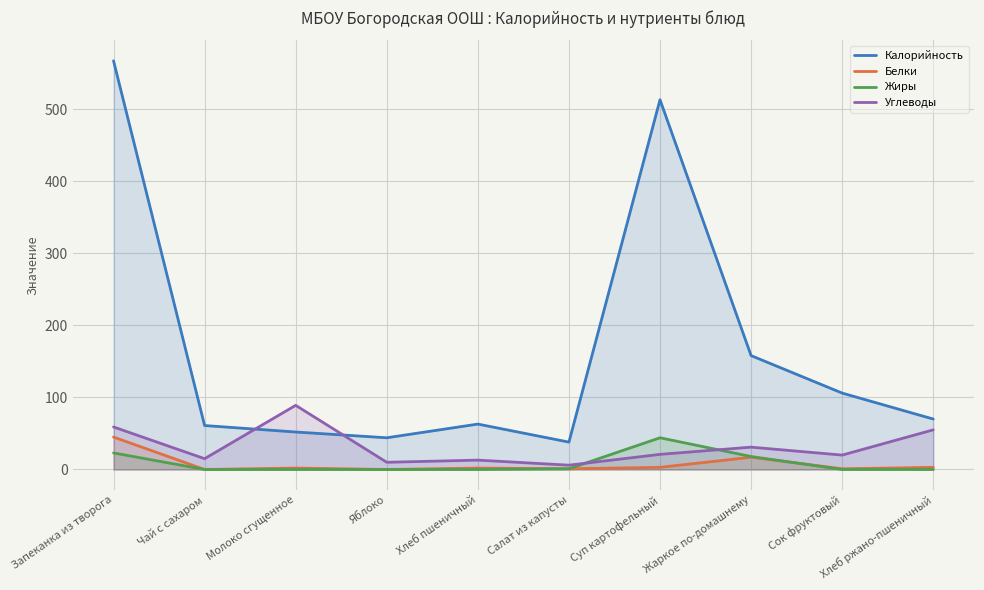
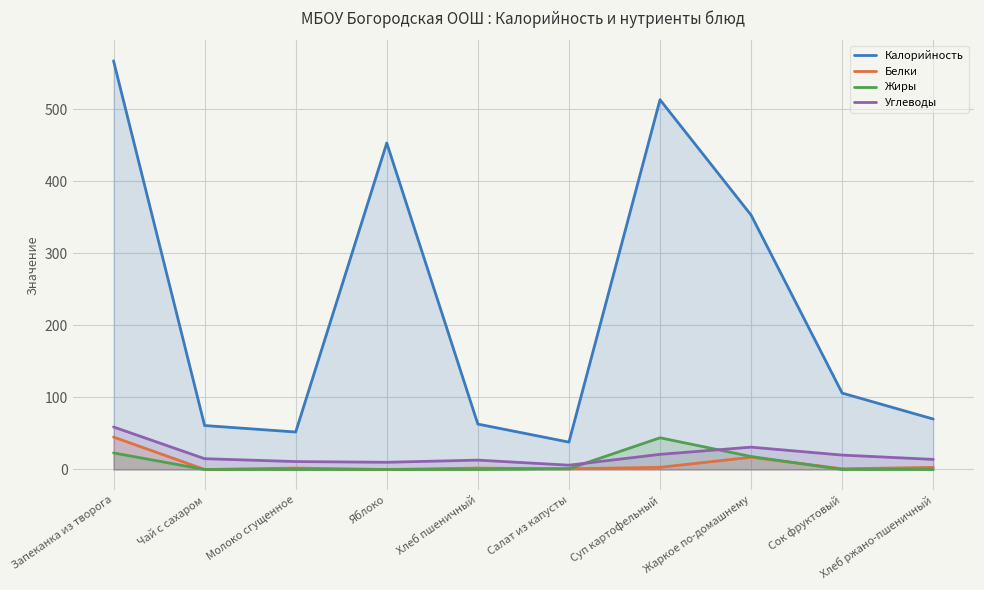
  {
    "Калорийность": {
      "Запеканка из творога": 570,
      "Чай с сахаром": 60,
      "Молоко сгущенное": 50,
-     "Яблоко": 40,
+     "Яблоко": 450,
      "Хлеб пшеничный": 60,
      "Салат из капусты": 40,
      "Суп картофельный": 510,
-     "Жаркое по-домашнему": 160,
+     "Жаркое по-домашнему": 350,
      "Сок фруктовый": 110,
      "Хлеб ржано-пшеничный": 70
    },
    "Белки": {
      "Запеканка из творога": 50,
      "Суп картофельный": 0
    },
    "Жиры": {
      "Запеканка из творога": 20,
      "Суп картофельный": 40
    },
    "Углеводы": {
      "Запеканка из творога": 60,
      "Чай с сахаром": 20,
-     "Молоко сгущенное": 90,
+     "Молоко сгущенное": 10,
      "Яблоко": 10,
      "Хлеб пшеничный": 10,
      "Салат из капусты": 10,
      "Суп картофельный": 20,
      "Жаркое по-домашнему": 30,
      "Сок фруктовый": 20,
-     "Хлеб ржано-пшеничный": 60
+     "Хлеб ржано-пшеничный": 10
    }
  }
